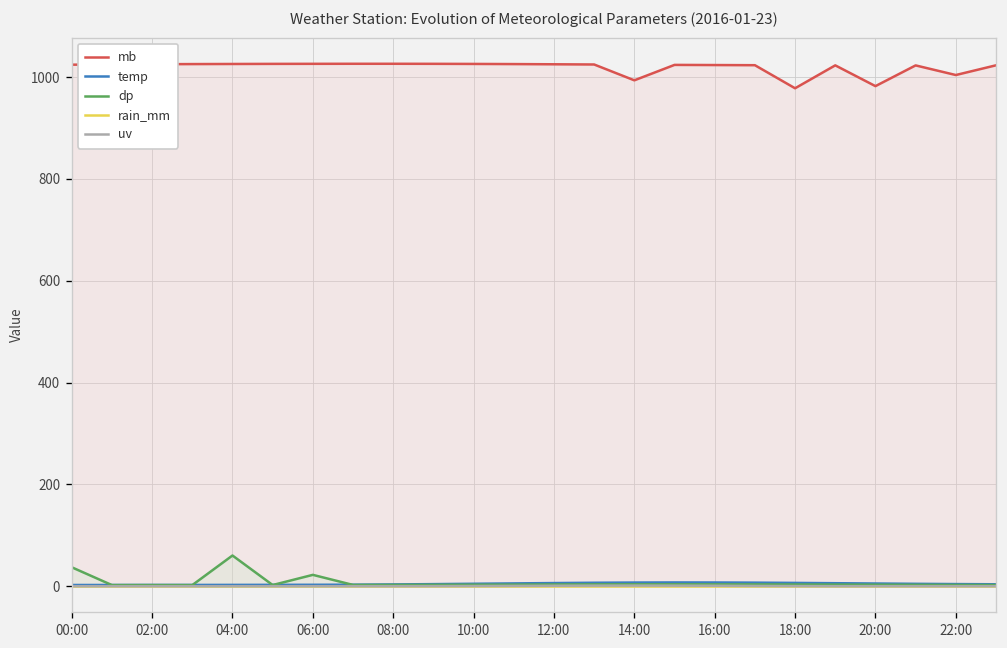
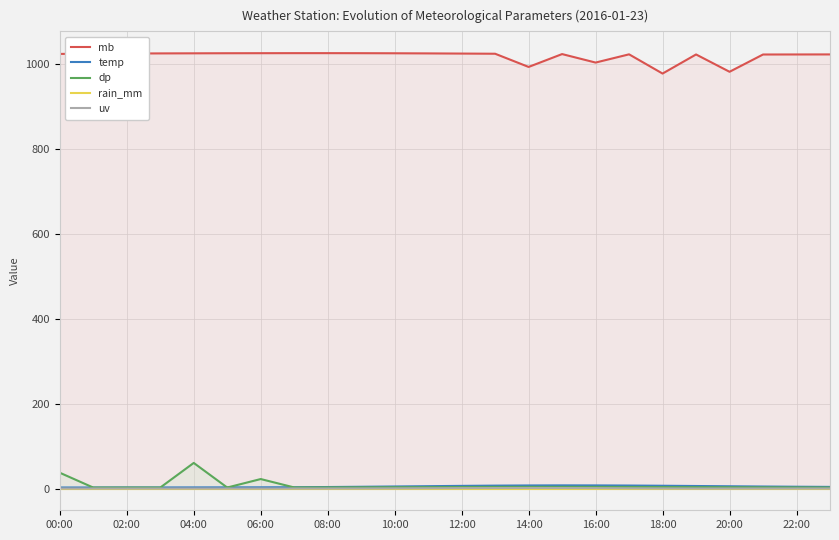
  {
    "mb": {
      "00:00": 1020,
      "04:00": 1030,
      "06:00": 1030,
      "08:00": 1030,
      "10:00": 1030,
      "12:00": 1030,
      "14:00": 990,
-     "16:00": 1020,
+     "16:00": 1000,
      "18:00": 980,
      "20:00": 980,
-     "22:00": 1000
+     "22:00": 1020
    },
    "dp": {
      "00:00": 40,
      "04:00": 60,
      "06:00": 20
    }
  }
